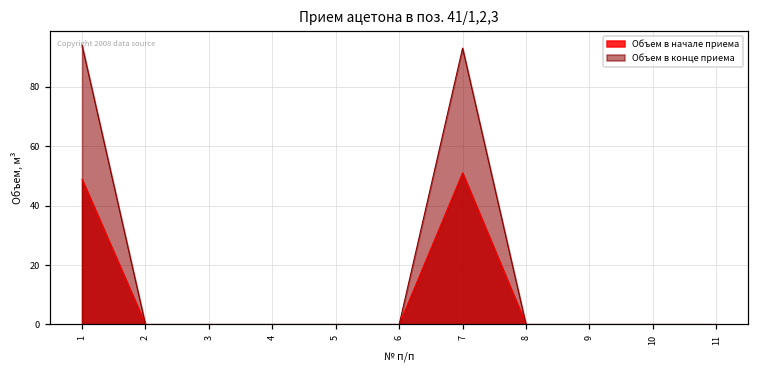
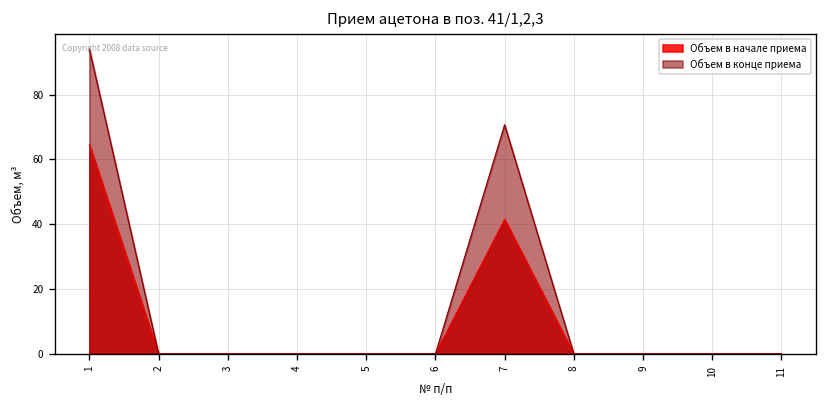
  {
    "Объем в начале приема": {
-     "1": 49,
-     "7": 51
+     "1": 65,
+     "7": 42
    },
    "Объем в конце приема": {
-     "7": 93
+     "7": 71
    }
  }
